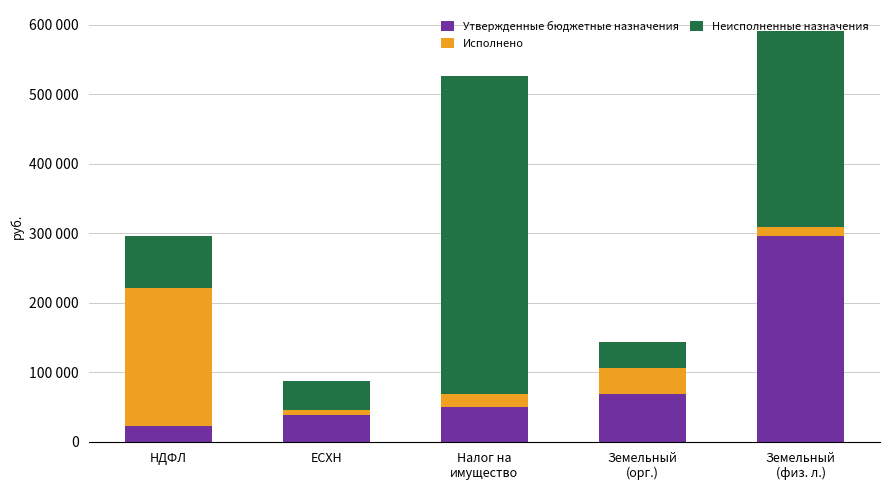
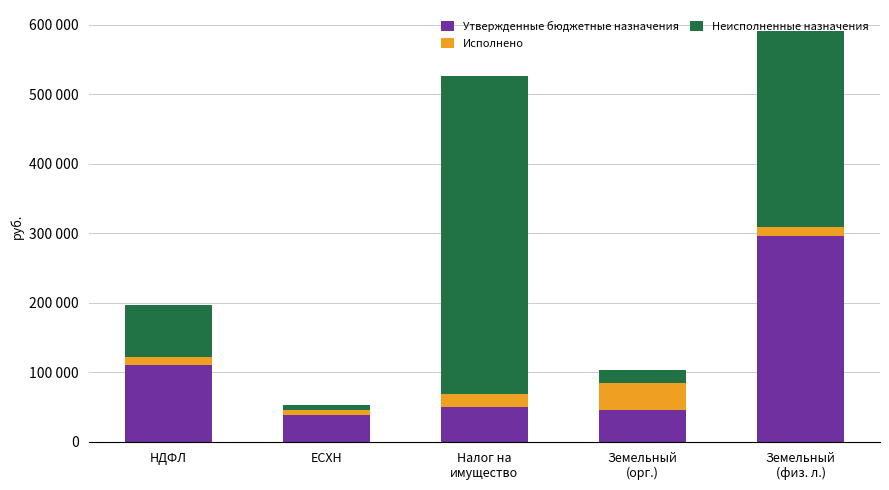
  {
    "Утвержденные бюджетные назначения": {
-     "НДФЛ": 20000,
+     "НДФЛ": 110000,
      "ЕСХН": 40000,
      "Налог на имущество": 50000,
-     "Земельный (орг.)": 70000,
+     "Земельный (орг.)": 50000,
      "Земельный (физ. л.)": 300000
    },
    "Исполнено": {
-     "НДФЛ": 200000,
+     "НДФЛ": 10000,
      "ЕСХН": 10000,
      "Налог на имущество": 20000,
      "Земельный (орг.)": 40000,
      "Земельный (физ. л.)": 10000
    },
    "Неисполненные назначения": {
      "НДФЛ": 70000,
-     "ЕСХН": 40000,
+     "ЕСХН": 10000,
      "Налог на имущество": 460000,
-     "Земельный (орг.)": 40000,
+     "Земельный (орг.)": 20000,
      "Земельный (физ. л.)": 280000
    }
  }
